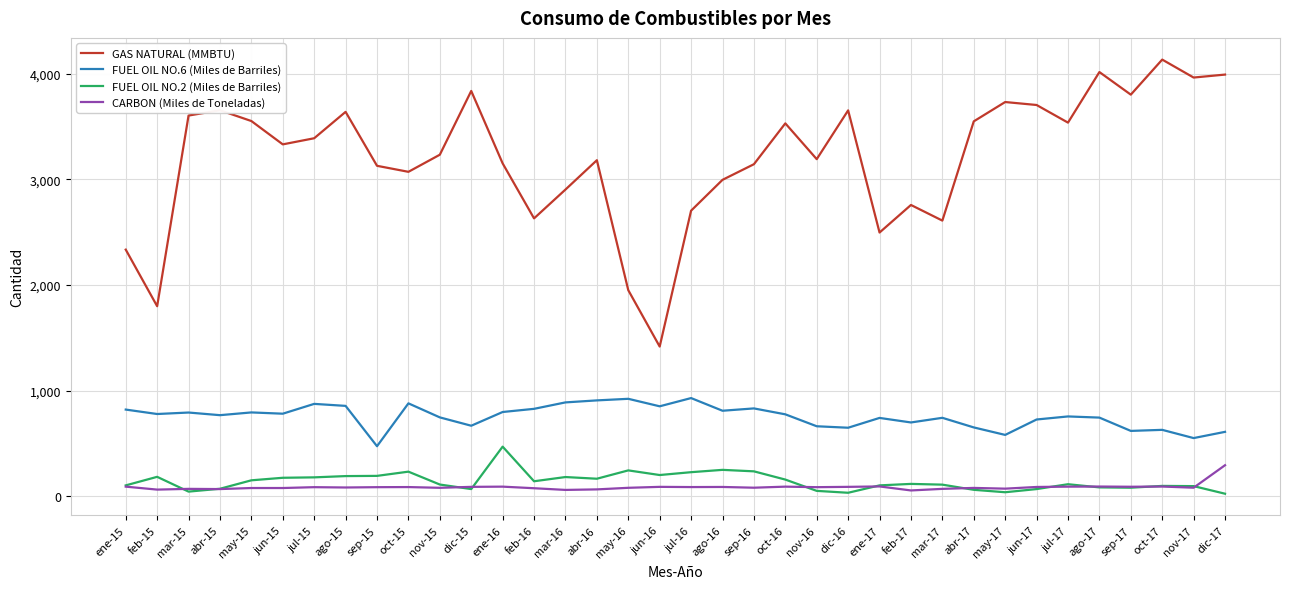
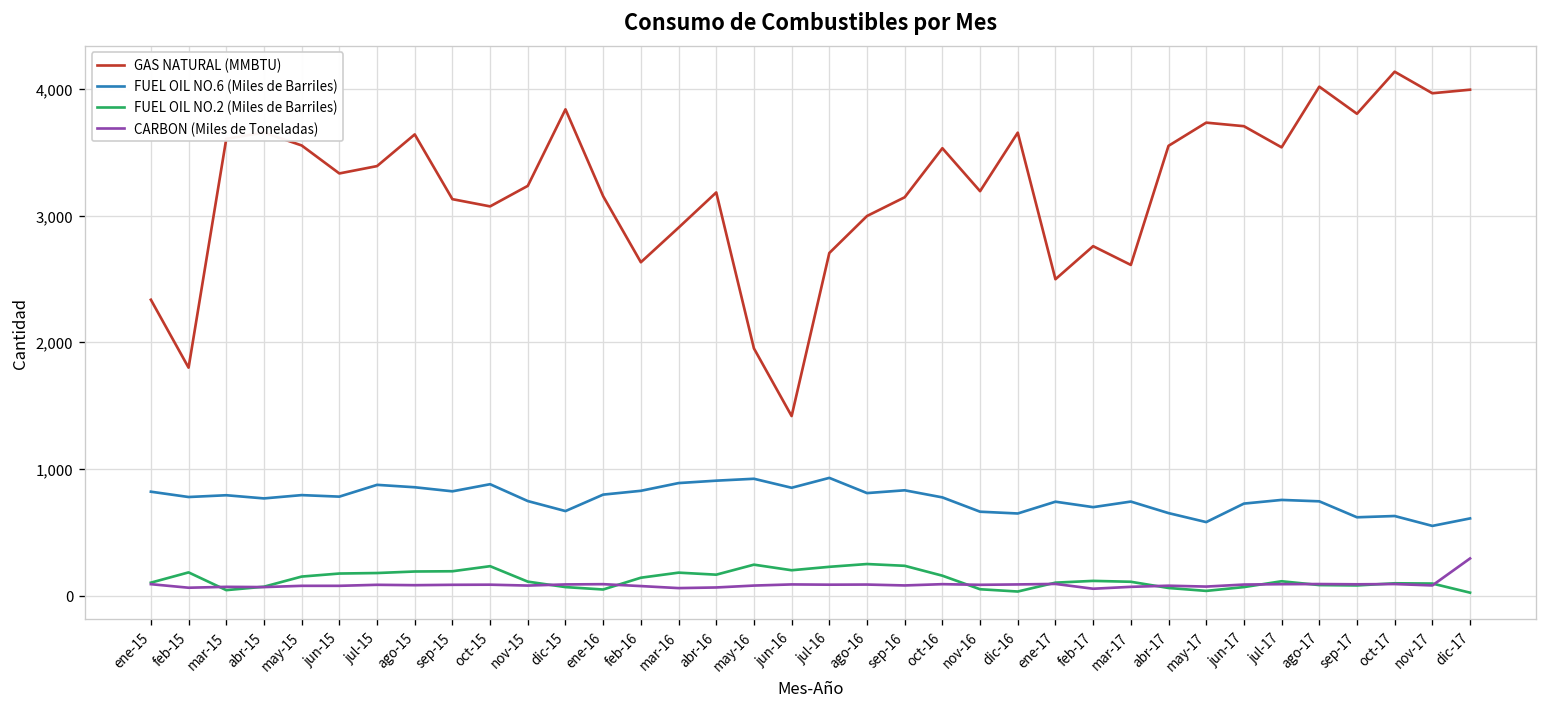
  {
    "GAS NATURAL (MMBTU)": {
      "ene-15": "2,340",
      "feb-15": "1,800",
      "mar-15": "3,610",
      "may-15": "3,550",
      "jun-15": "3,330",
      "jul-15": "3,390",
      "ago-15": "3,640",
      "sep-15": "3,130",
      "oct-15": "3,070",
      "nov-15": "3,230",
      "dic-15": "3,840",
      "ene-16": "3,150",
      "feb-16": "2,630",
      "mar-16": "2,900",
      "abr-16": "3,180",
      "may-16": "1,950",
      "jun-16": "1,420",
      "jul-16": "2,700",
      "ago-16": "3,000",
      "sep-16": "3,140",
      "oct-16": "3,530",
      "nov-16": "3,190",
      "dic-16": "3,650",
      "ene-17": "2,500",
      "feb-17": "2,760",
      "mar-17": "2,610",
      "abr-17": "3,550",
      "may-17": "3,730",
      "jun-17": "3,710",
      "jul-17": "3,540",
      "ago-17": "4,020",
      "sep-17": "3,800",
      "oct-17": "4,140",
      "nov-17": "3,970",
      "dic-17": "3,990"
    },
    "FUEL OIL NO.6 (Miles de Barriles)": {
      "ene-15": "820",
      "feb-15": "780",
      "mar-15": "790",
      "abr-15": "770",
      "may-15": "790",
      "jun-15": "780",
      "jul-15": "870",
      "ago-15": "860",
-     "sep-15": "470",
+     "sep-15": "820",
      "oct-15": "880",
      "nov-15": "750",
      "dic-15": "670",
      "ene-16": "800",
      "feb-16": "830",
      "mar-16": "890",
      "abr-16": "910",
      "may-16": "920",
      "jun-16": "850",
      "jul-16": "930",
      "ago-16": "810",
      "sep-16": "830",
      "oct-16": "780",
      "nov-16": "660",
      "dic-16": "650",
      "ene-17": "740",
      "feb-17": "700",
      "mar-17": "740",
      "abr-17": "650",
      "may-17": "580",
      "jun-17": "730",
      "jul-17": "760",
      "ago-17": "740",
      "sep-17": "620",
      "oct-17": "630",
      "nov-17": "550",
      "dic-17": "610"
    },
    "FUEL OIL NO.2 (Miles de Barriles)": {
      "feb-15": "180",
      "mar-15": "40",
      "may-15": "150",
      "jun-15": "170",
      "jul-15": "180",
      "ago-15": "190",
      "sep-15": "190",
      "oct-15": "230",
      "nov-15": "110",
-     "ene-16": "470",
+     "ene-16": "50",
      "feb-16": "140",
      "mar-16": "180",
      "abr-16": "170",
      "may-16": "240",
      "jun-16": "200",
      "jul-16": "230",
      "ago-16": "250",
      "sep-16": "240",
      "oct-16": "160",
      "nov-16": "50",
      "dic-16": "30",
      "feb-17": "120",
      "mar-17": "110",
      "may-17": "40",
      "dic-17": "20"
    },
    "CARBON (Miles de Toneladas)": {
      "feb-15": "60",
      "mar-15": "70",
      "may-15": "80",
      "jun-15": "80",
      "jul-15": "90",
      "ago-15": "80",
      "sep-15": "90",
      "oct-15": "90",
      "nov-15": "80",
      "ene-16": "90",
      "feb-16": "80",
      "mar-16": "60",
      "abr-16": "60",
      "may-16": "80",
      "jun-16": "90",
      "jul-16": "90",
      "ago-16": "90",
      "sep-16": "80",
      "oct-16": "90",
      "nov-16": "90",
      "dic-16": "90",
      "feb-17": "50",
      "mar-17": "70",
      "may-17": "70",
      "dic-17": "290"
    }
  }
